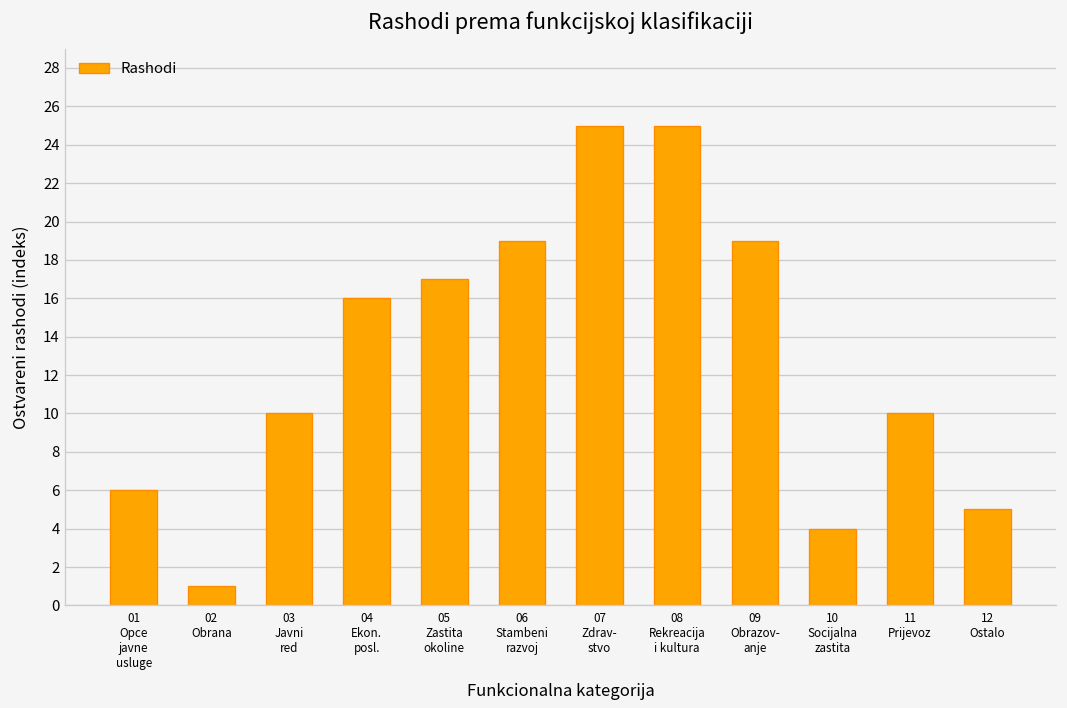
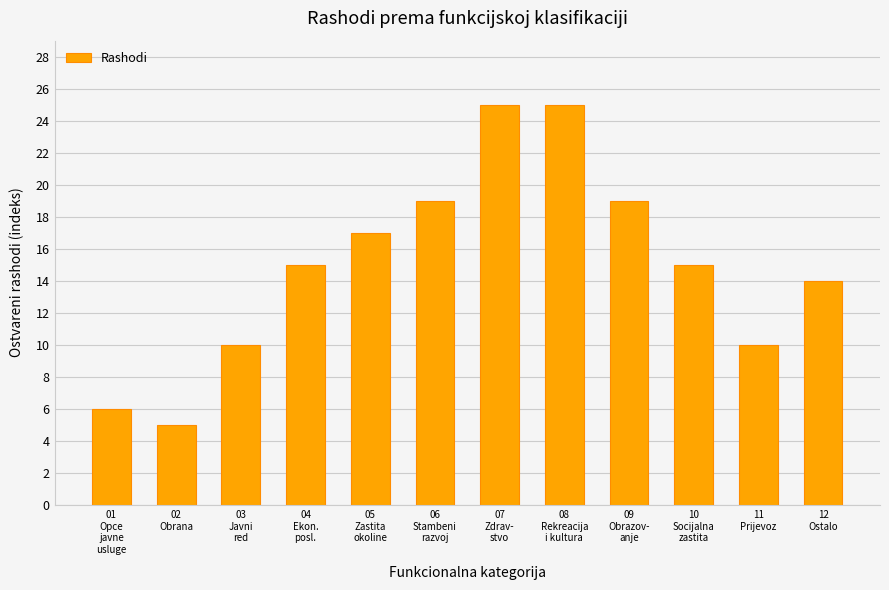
  {
    "01 Opce javne usluge": 6,
-   "02 Obrana": 1,
+   "02 Obrana": 5,
    "03 Javni red": 10,
-   "04 Ekon. posl.": 16,
+   "04 Ekon. posl.": 15,
    "05 Zastita okoline": 17,
    "06 Stambeni razvoj": 19,
    "07 Zdrav- stvo": 25,
    "08 Rekreacija i kultura": 25,
    "09 Obrazov- anje": 19,
-   "10 Socijalna zastita": 4,
+   "10 Socijalna zastita": 15,
    "11 Prijevoz": 10,
-   "12 Ostalo": 5
+   "12 Ostalo": 14
  }
